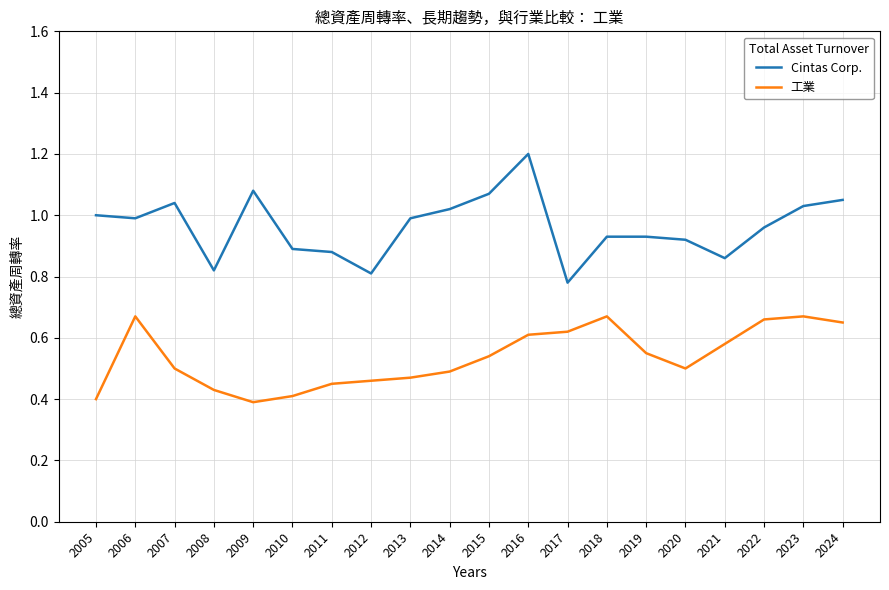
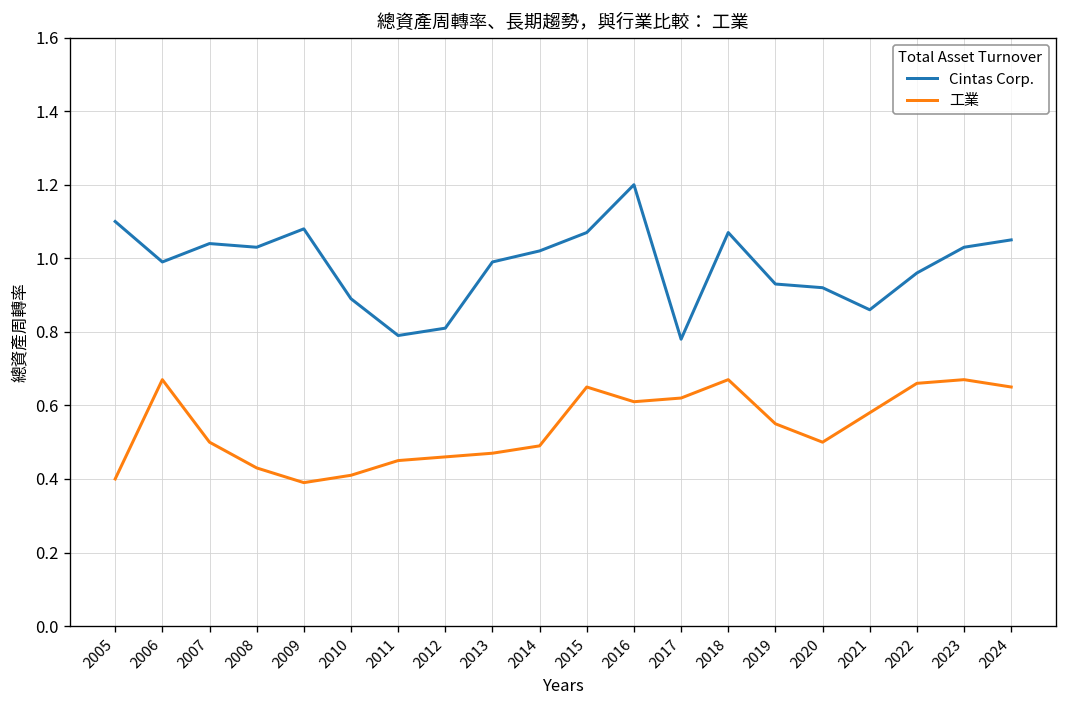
  {
    "Cintas Corp.": {
-     "2005": 1.0,
+     "2005": 1.1,
      "2006": 0.99,
      "2007": 1.04,
-     "2008": 0.82,
+     "2008": 1.03,
      "2009": 1.08,
      "2010": 0.89,
-     "2011": 0.88,
+     "2011": 0.79,
      "2012": 0.81,
      "2013": 0.99,
      "2014": 1.02,
      "2015": 1.07,
      "2016": 1.20,
      "2017": 0.78,
-     "2018": 0.93,
+     "2018": 1.07,
      "2019": 0.93,
      "2020": 0.92,
      "2021": 0.86,
      "2022": 0.96,
      "2023": 1.03,
      "2024": 1.05
    },
    "工業": {
      "2005": 0.40,
      "2006": 0.67,
      "2007": 0.50,
      "2008": 0.43,
      "2009": 0.39,
      "2010": 0.41,
      "2011": 0.45,
      "2012": 0.46,
      "2013": 0.47,
      "2014": 0.49,
-     "2015": 0.54,
+     "2015": 0.65,
      "2016": 0.61,
      "2017": 0.62,
      "2018": 0.67,
      "2019": 0.55,
      "2020": 0.50,
      "2021": 0.58,
      "2022": 0.66,
      "2023": 0.67,
      "2024": 0.65
    }
  }
